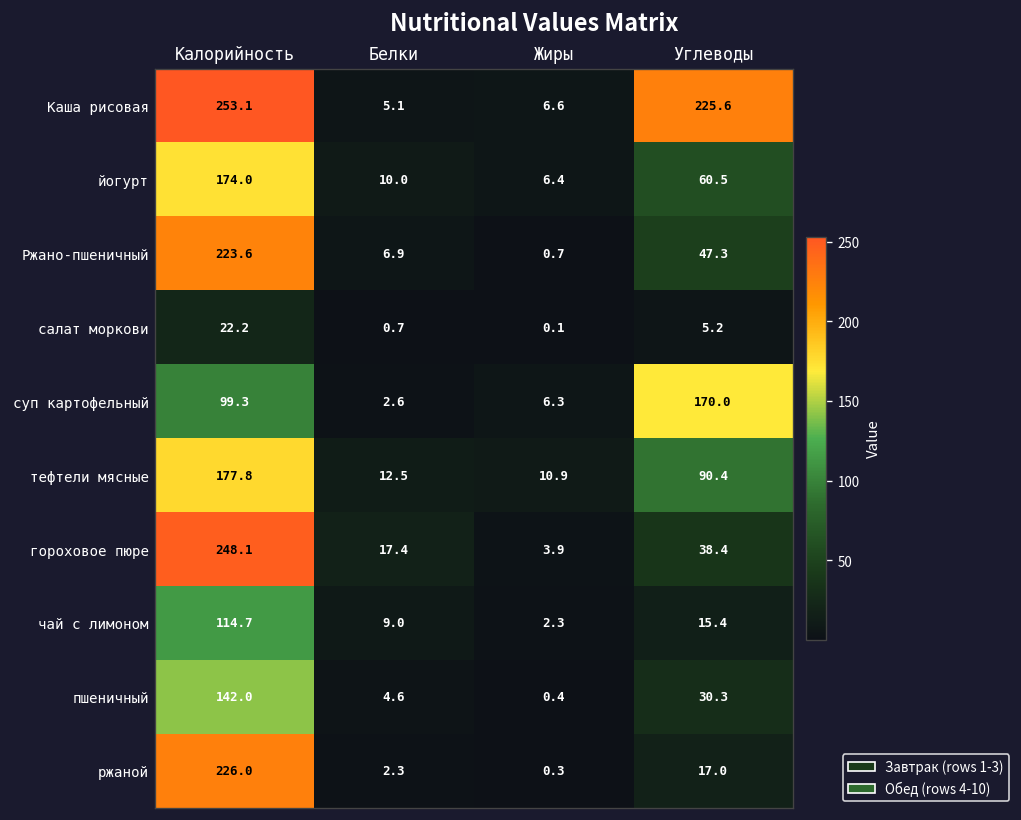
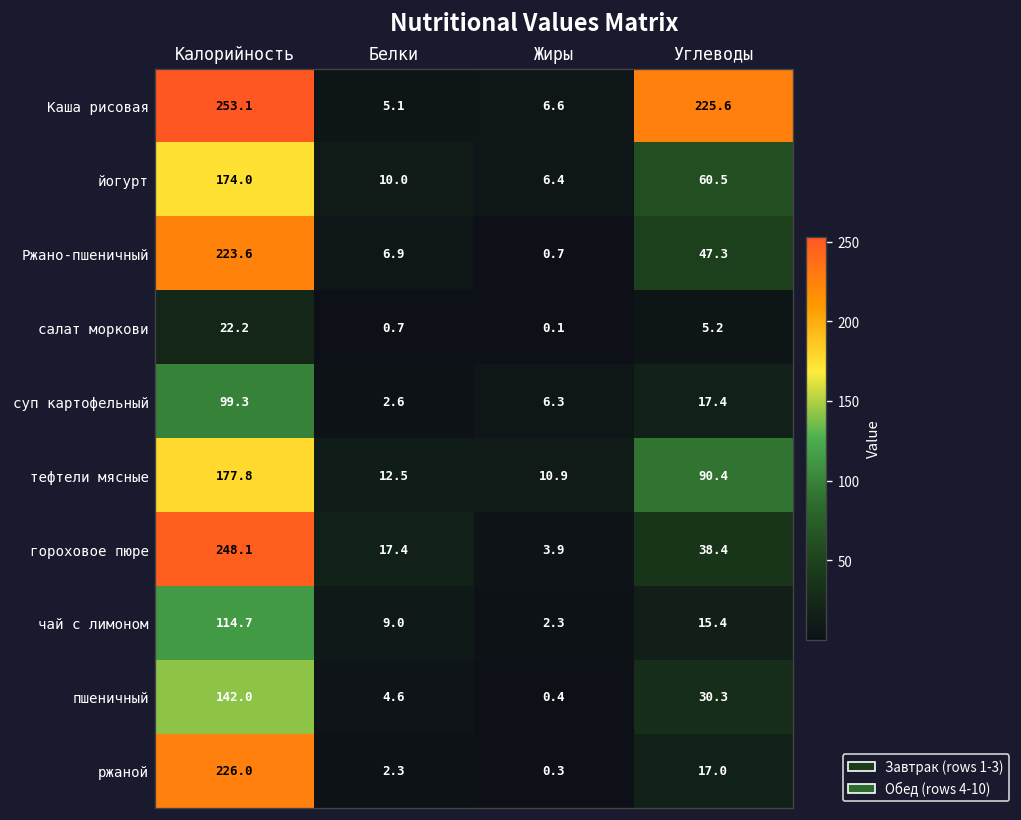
  {
    "Каша рисовая": {
      "Калорийность": 253.1,
      "Белки": 5.1,
      "Жиры": 6.6,
      "Углеводы": 225.6
    },
    "йогурт": {
      "Калорийность": 174.0,
      "Белки": 10.0,
      "Жиры": 6.4,
      "Углеводы": 60.5
    },
    "Ржано-пшеничный": {
      "Калорийность": 223.6,
      "Белки": 6.9,
      "Жиры": 0.7,
      "Углеводы": 47.3
    },
    "салат моркови": {
      "Калорийность": 22.2,
      "Белки": 0.7,
      "Жиры": 0.1,
      "Углеводы": 5.2
    },
    "суп картофельный": {
      "Калорийность": 99.3,
      "Белки": 2.6,
      "Жиры": 6.3,
-     "Углеводы": 170.0
+     "Углеводы": 17.4
    },
    "тефтели мясные": {
      "Калорийность": 177.8,
      "Белки": 12.5,
      "Жиры": 10.9,
      "Углеводы": 90.4
    },
    "гороховое пюре": {
      "Калорийность": 248.1,
      "Белки": 17.4,
      "Жиры": 3.9,
      "Углеводы": 38.4
    },
    "чай с лимоном": {
      "Калорийность": 114.7,
      "Белки": 9.0,
      "Жиры": 2.3,
      "Углеводы": 15.4
    },
    "пшеничный": {
      "Калорийность": 142.0,
      "Белки": 4.6,
      "Жиры": 0.4,
      "Углеводы": 30.3
    },
    "ржаной": {
      "Калорийность": 226.0,
      "Белки": 2.3,
      "Жиры": 0.3,
      "Углеводы": 17.0
    }
  }
